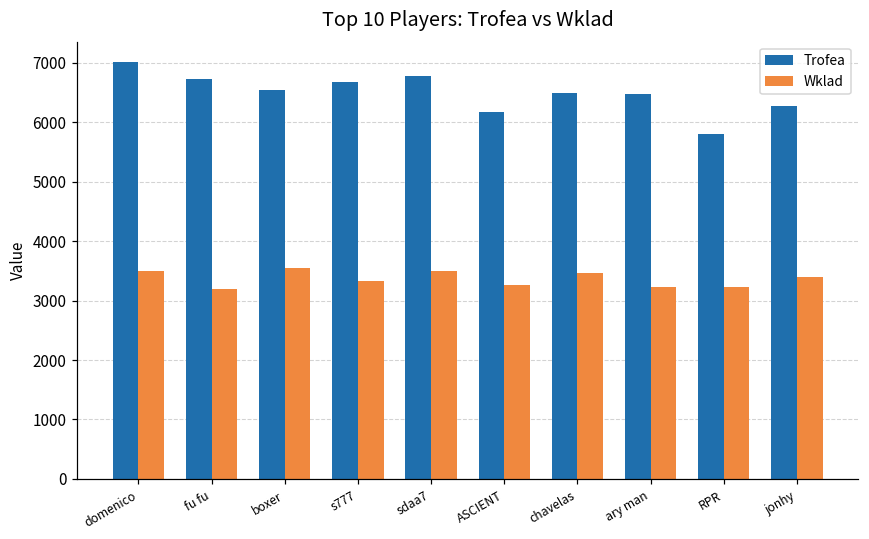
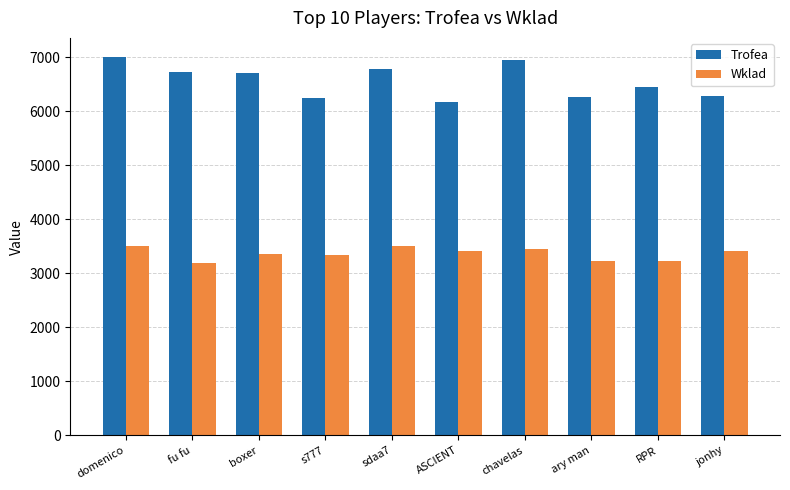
  {
    "Trofea": {
      "domenico": 7000,
      "fu fu": 6700,
-     "boxer": 6600,
-     "s777": 6700,
+     "boxer": 6700,
+     "s777": 6200,
      "sdaa7": 6800,
      "ASCIENT": 6200,
-     "chavelas": 6500,
-     "ary man": 6500,
-     "RPR": 5800,
+     "chavelas": 7000,
+     "ary man": 6300,
+     "RPR": 6500,
      "jonhy": 6300
    },
    "Wklad": {
      "domenico": 3500,
      "fu fu": 3200,
-     "boxer": 3500,
+     "boxer": 3400,
      "s777": 3300,
      "sdaa7": 3500,
-     "ASCIENT": 3300,
+     "ASCIENT": 3400,
      "chavelas": 3500,
      "ary man": 3200,
      "RPR": 3200,
      "jonhy": 3400
    }
  }
